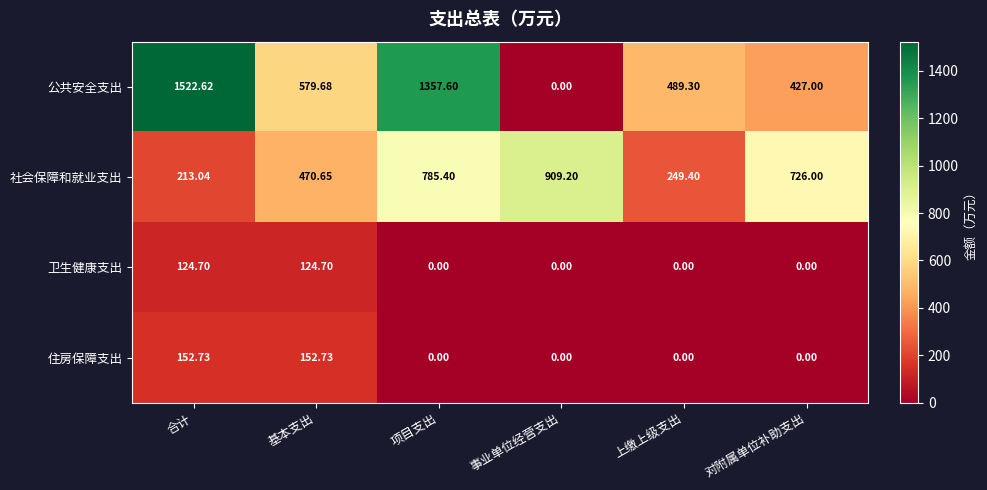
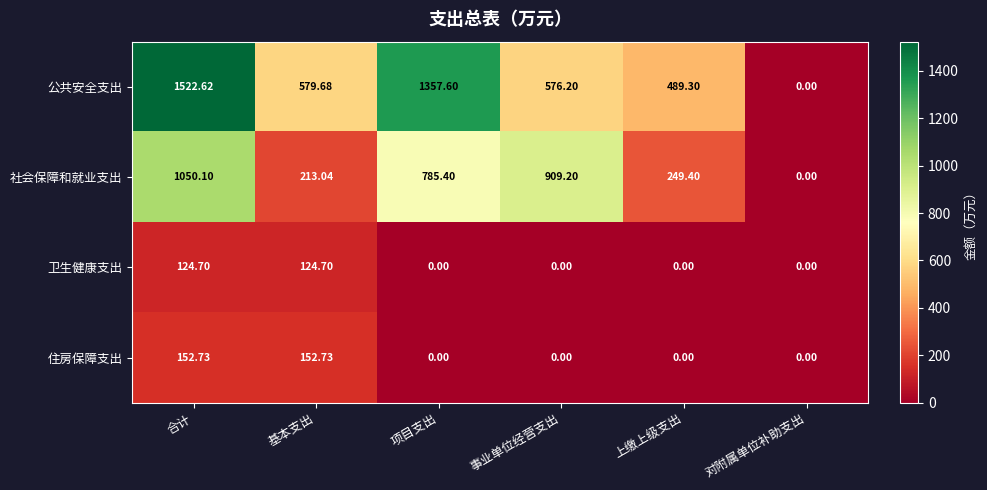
  {
    "公共安全支出": {
      "合计": 1522.62,
      "基本支出": 579.68,
      "项目支出": 1357.60,
-     "事业单位经营支出": 0.00,
+     "事业单位经营支出": 576.20,
      "上缴上级支出": 489.30,
-     "对附属单位补助支出": 427.00
+     "对附属单位补助支出": 0.00
    },
    "社会保障和就业支出": {
-     "合计": 213.04,
-     "基本支出": 470.65,
+     "合计": 1050.10,
+     "基本支出": 213.04,
      "项目支出": 785.40,
      "事业单位经营支出": 909.20,
      "上缴上级支出": 249.40,
-     "对附属单位补助支出": 726.00
+     "对附属单位补助支出": 0.00
    },
    "卫生健康支出": {
      "合计": 124.70,
      "基本支出": 124.70,
      "项目支出": 0.00,
      "事业单位经营支出": 0.00,
      "上缴上级支出": 0.00,
      "对附属单位补助支出": 0.00
    },
    "住房保障支出": {
      "合计": 152.73,
      "基本支出": 152.73,
      "项目支出": 0.00,
      "事业单位经营支出": 0.00,
      "上缴上级支出": 0.00,
      "对附属单位补助支出": 0.00
    }
  }
